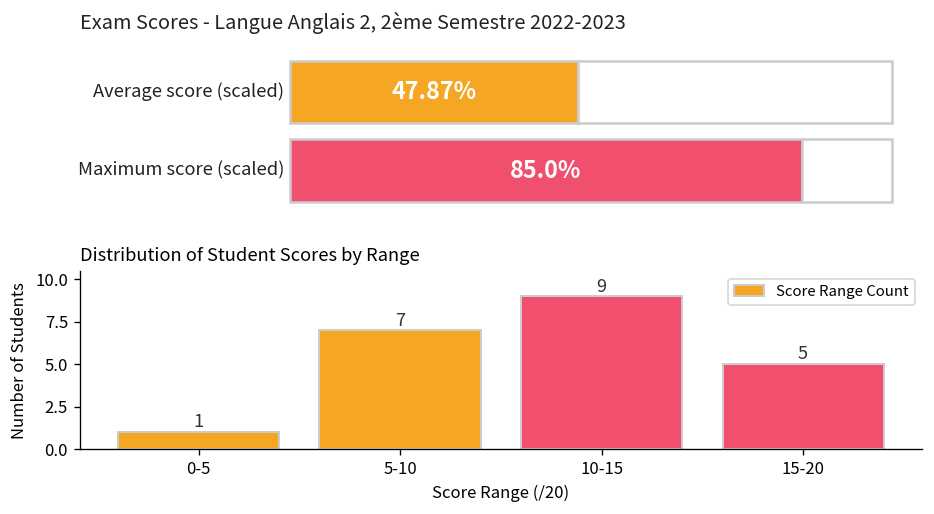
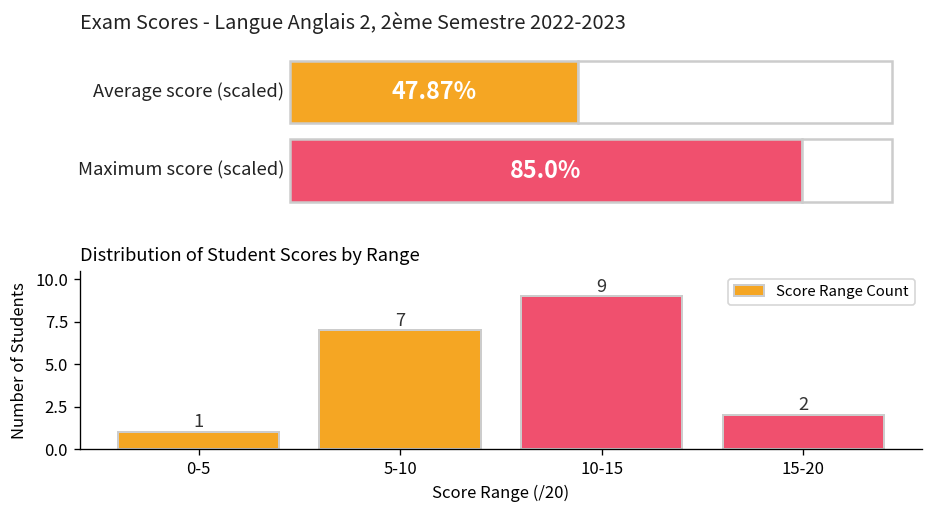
  {
    "Distribution of Student Scores by Range": {
      "0-5": 1,
      "5-10": 7,
      "10-15": 9,
-     "15-20": 5
+     "15-20": 2
    }
  }
